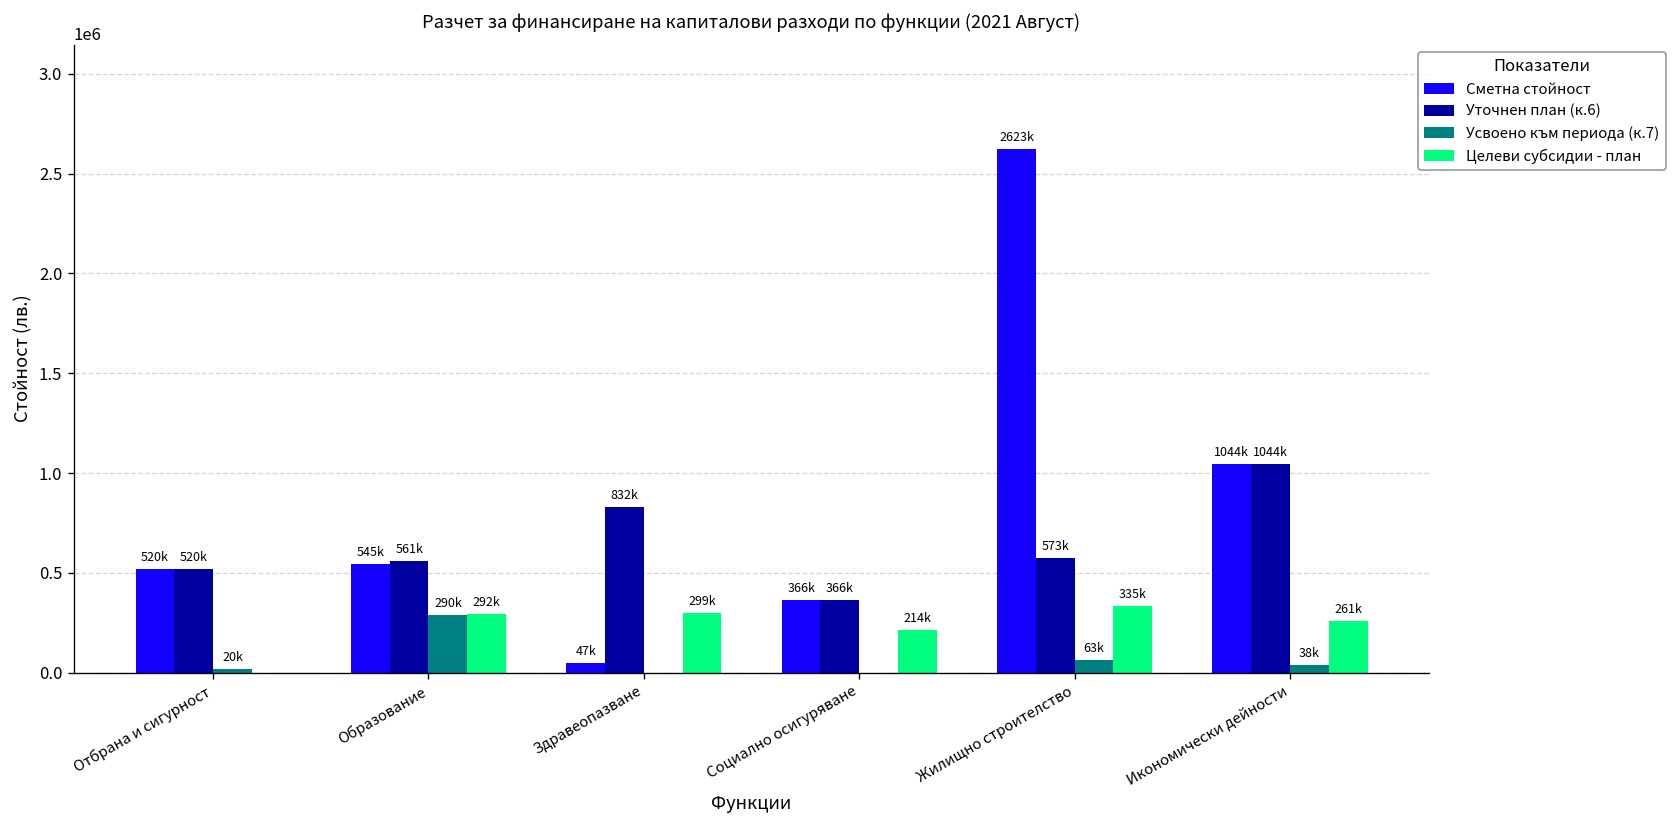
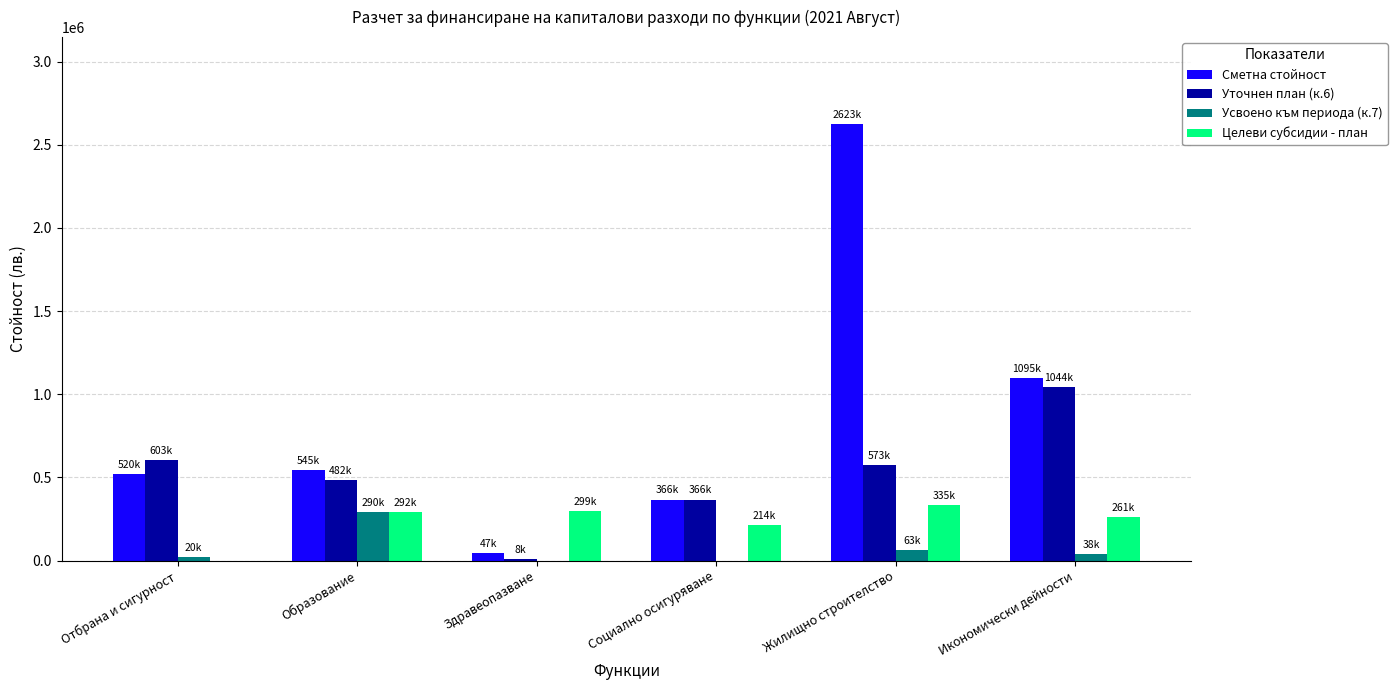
  {
    "Сметна стойност": {
      "Отбрана и сигурност": "520k",
      "Образование": "545k",
      "Здравеопазване": "47k",
      "Социално осигуряване": "366k",
      "Жилищно строителство": "2623k",
-     "Икономически дейности": "1044k"
+     "Икономически дейности": "1095k"
    },
    "Уточнен план (к.6)": {
-     "Отбрана и сигурност": "520k",
-     "Образование": "561k",
-     "Здравеопазване": "832k",
+     "Отбрана и сигурност": "603k",
+     "Образование": "482k",
+     "Здравеопазване": "8k",
      "Социално осигуряване": "366k",
      "Жилищно строителство": "573k",
      "Икономически дейности": "1044k"
    },
    "Усвоено към периода (к.7)": {
      "Отбрана и сигурност": "20k",
      "Образование": "290k",
      "Жилищно строителство": "63k",
      "Икономически дейности": "38k"
    },
    "Целеви субсидии - план": {
      "Образование": "292k",
      "Здравеопазване": "299k",
      "Социално осигуряване": "214k",
      "Жилищно строителство": "335k",
      "Икономически дейности": "261k"
    }
  }
